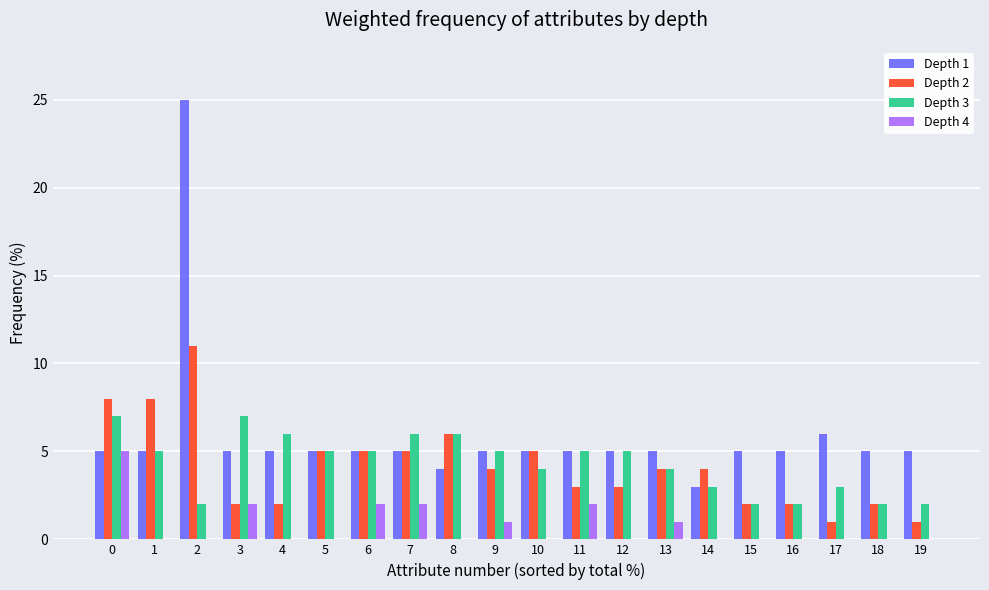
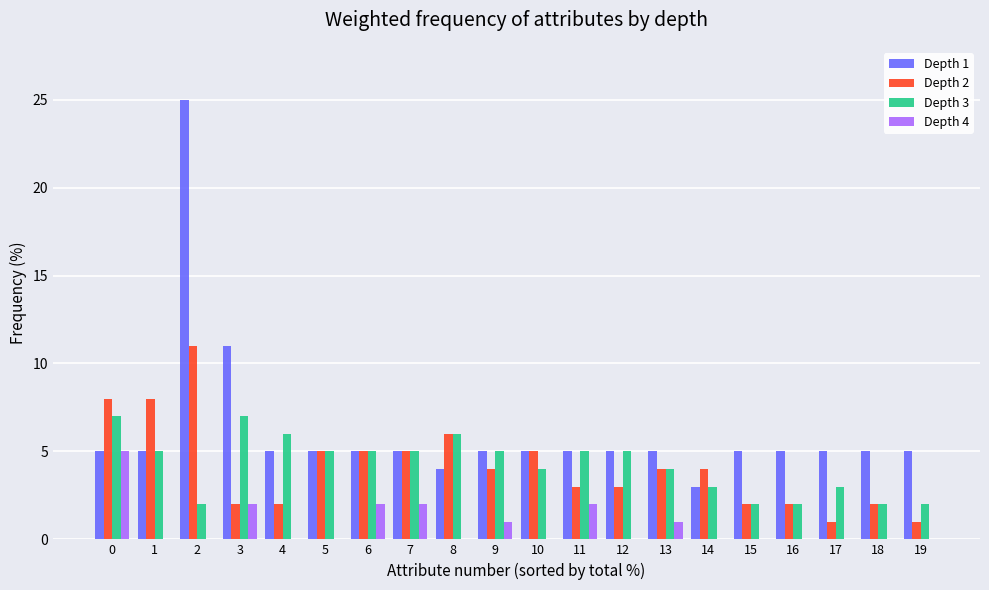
  {
    "Depth 1": {
      "0": 5,
      "1": 5,
      "2": 25,
-     "3": 5,
+     "3": 11,
      "4": 5,
      "5": 5,
      "6": 5,
      "7": 5,
      "8": 4,
      "9": 5,
      "10": 5,
      "11": 5,
      "12": 5,
      "13": 5,
      "14": 3,
      "15": 5,
      "16": 5,
-     "17": 6,
+     "17": 5,
      "18": 5,
      "19": 5
    },
    "Depth 2": {
      "0": 8,
      "1": 8,
      "2": 11,
      "3": 2,
      "4": 2,
      "5": 5,
      "6": 5,
      "7": 5,
      "8": 6,
      "9": 4,
      "10": 5,
      "11": 3,
      "12": 3,
      "13": 4,
      "14": 4,
      "15": 2,
      "16": 2,
      "17": 1,
      "18": 2,
      "19": 1
    },
    "Depth 3": {
      "0": 7,
      "1": 5,
      "2": 2,
      "3": 7,
      "4": 6,
      "5": 5,
      "6": 5,
-     "7": 6,
+     "7": 5,
      "8": 6,
      "9": 5,
      "10": 4,
      "11": 5,
      "12": 5,
      "13": 4,
      "14": 3,
      "15": 2,
      "16": 2,
      "17": 3,
      "18": 2,
      "19": 2
    },
    "Depth 4": {
      "0": 5,
      "1": 0,
      "2": 0,
      "3": 2,
      "4": 0,
      "5": 0,
      "6": 2,
      "7": 2,
      "8": 0,
      "9": 1,
      "10": 0,
      "11": 2,
      "12": 0,
      "13": 1,
      "14": 0,
      "15": 0,
      "16": 0,
      "17": 0,
      "18": 0,
      "19": 0
    }
  }
